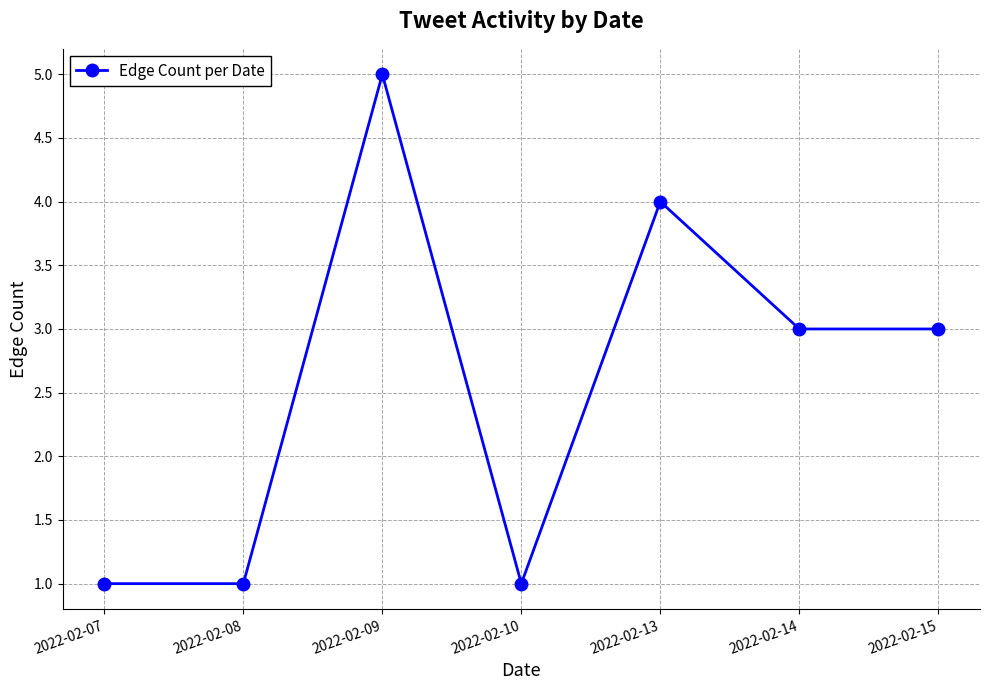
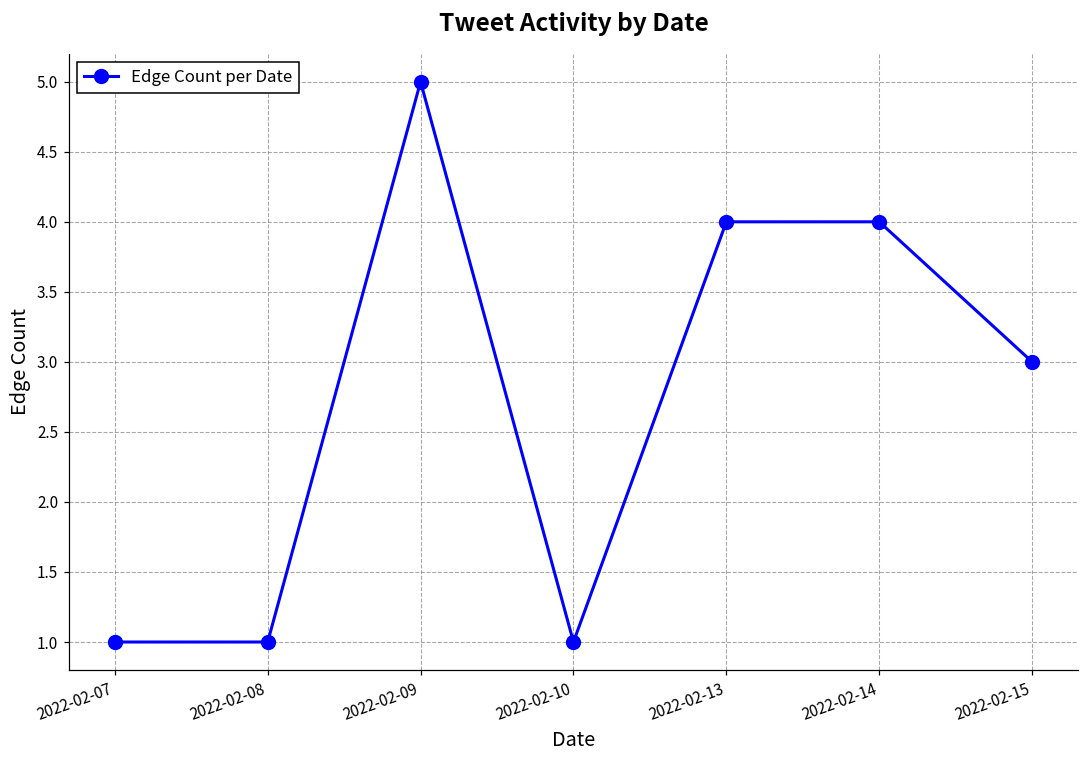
  {
    "2022-02-07": 1,
    "2022-02-08": 1,
    "2022-02-09": 5,
    "2022-02-10": 1,
    "2022-02-13": 4,
-   "2022-02-14": 3,
+   "2022-02-14": 4,
    "2022-02-15": 3
  }
